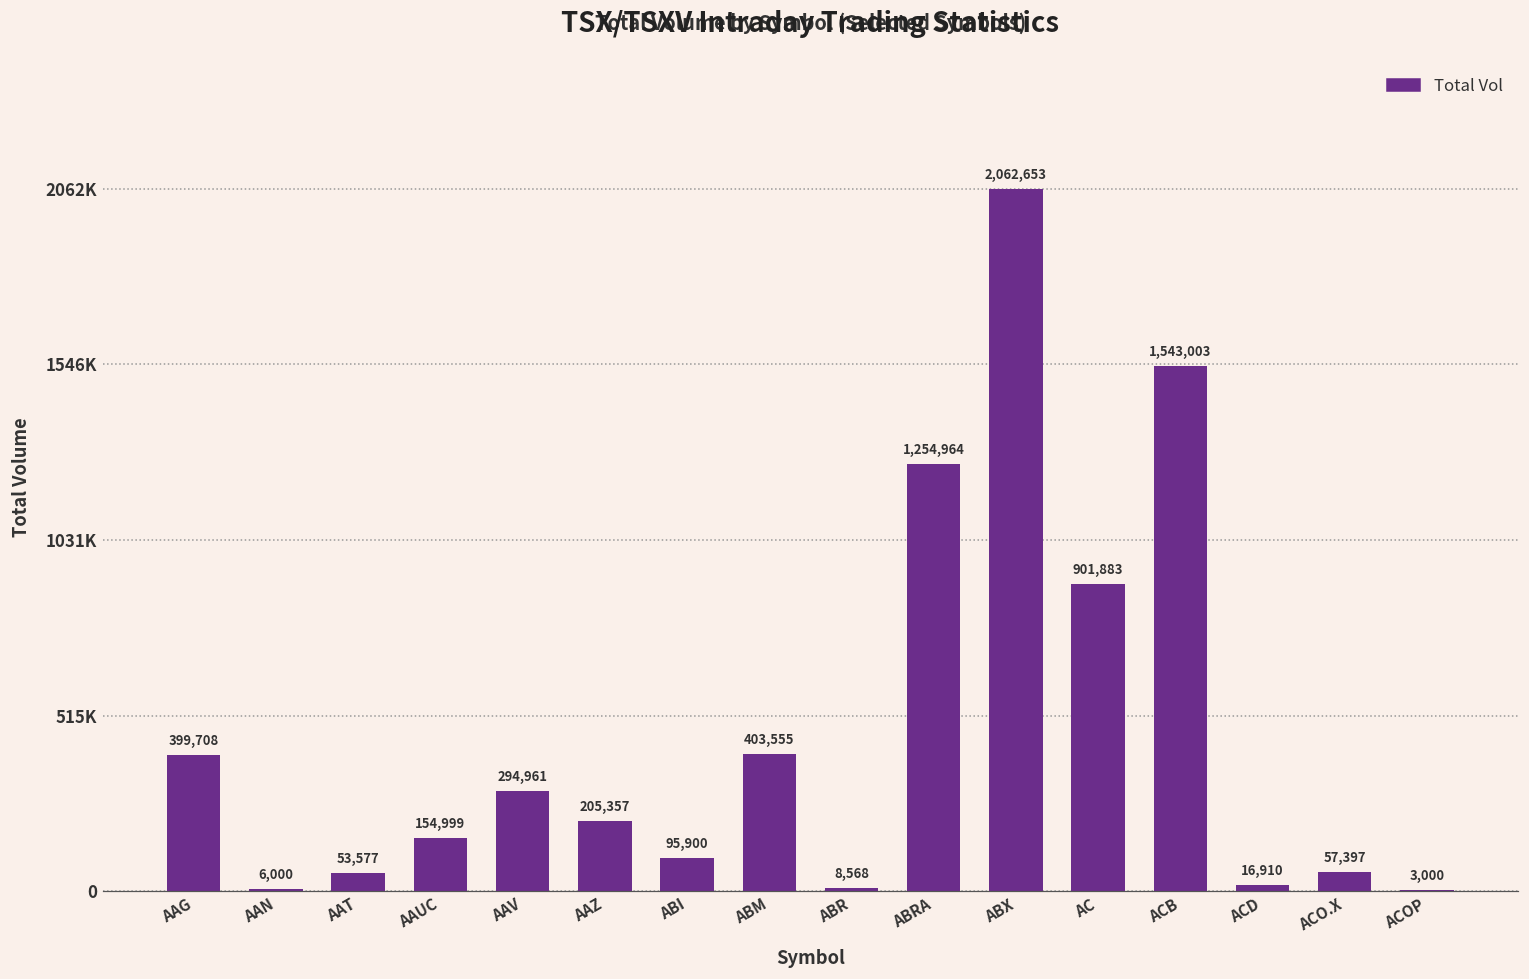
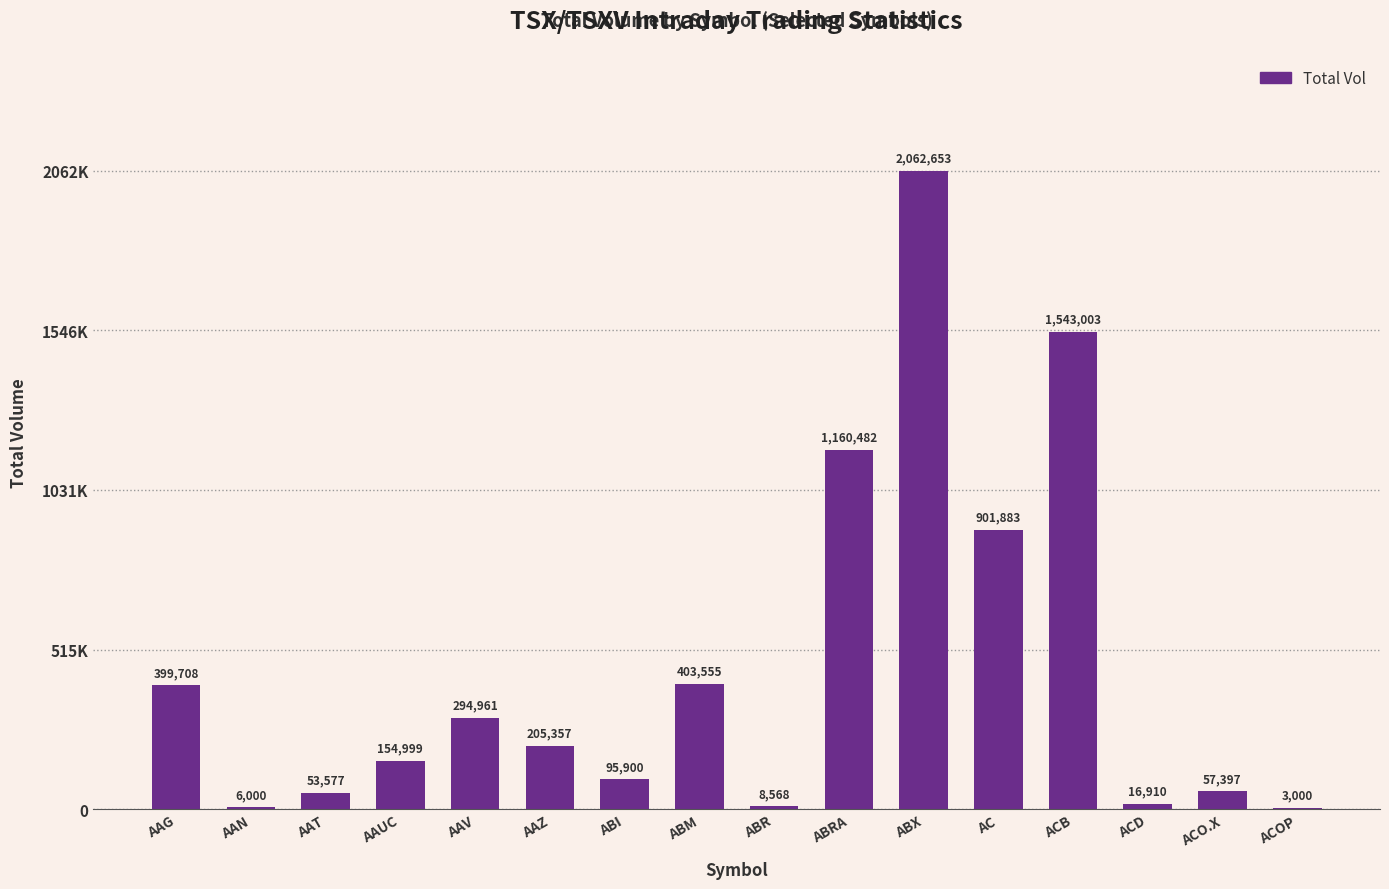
  {
    "AAG": "399,708",
    "AAN": "6,000",
    "AAT": "53,577",
    "AAUC": "154,999",
    "AAV": "294,961",
    "AAZ": "205,357",
    "ABI": "95,900",
    "ABM": "403,555",
    "ABR": "8,568",
-   "ABRA": "1,254,964",
+   "ABRA": "1,160,482",
    "ABX": "2,062,653",
    "AC": "901,883",
    "ACB": "1,543,003",
    "ACD": "16,910",
    "ACO.X": "57,397",
    "ACOP": "3,000"
  }
